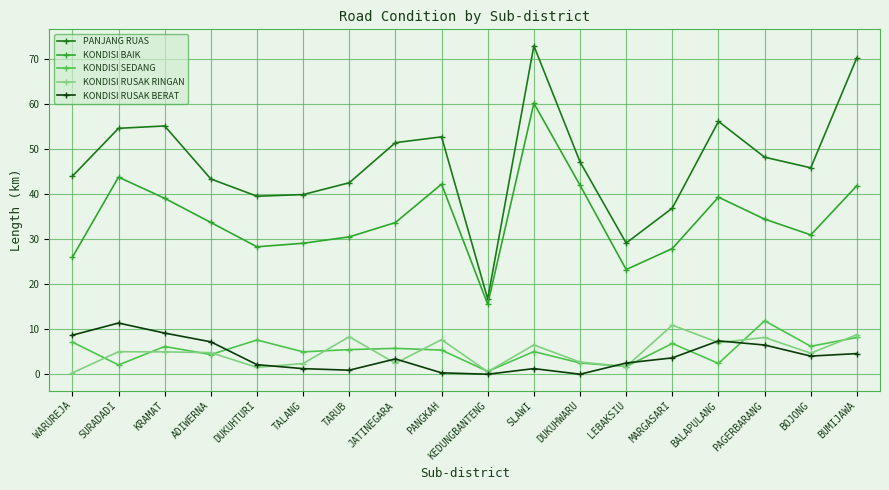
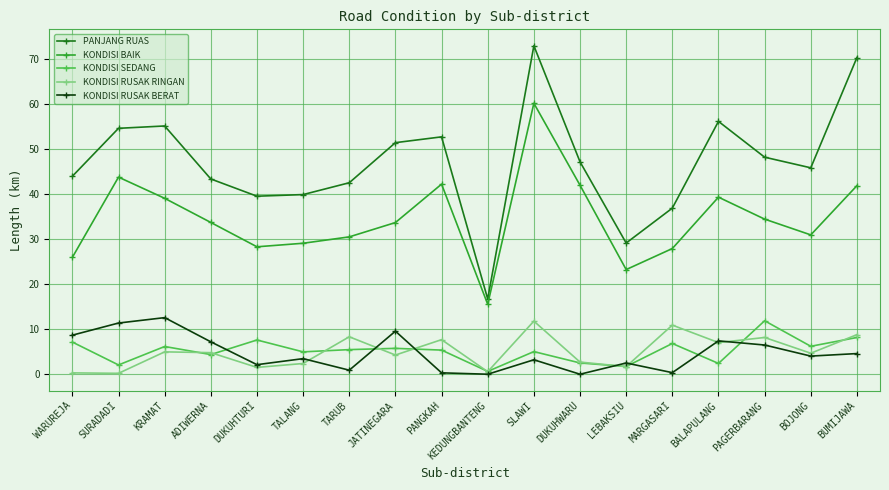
  {
    "KONDISI RUSAK RINGAN": {
      "WARUREJA": 0,
-     "SURADADI": 5,
+     "SURADADI": 0,
      "KRAMAT": 5,
      "DUKUHTURI": 2,
      "TALANG": 2,
      "TARUB": 8,
-     "JATINEGARA": 2,
+     "JATINEGARA": 4,
      "PANGKAH": 8,
-     "SLAWI": 7,
+     "SLAWI": 12,
      "MARGASARI": 11,
      "PAGERBARANG": 8,
      "BOJONG": 5,
      "BUMIJAWA": 9
    },
    "KONDISI RUSAK BERAT": {
      "WARUREJA": 9,
      "SURADADI": 11,
-     "KRAMAT": 9,
+     "KRAMAT": 13,
      "ADIWERNA": 7,
      "DUKUHTURI": 2,
-     "TALANG": 1,
+     "TALANG": 3,
      "TARUB": 1,
-     "JATINEGARA": 3,
+     "JATINEGARA": 10,
      "PANGKAH": 0,
-     "SLAWI": 1,
+     "SLAWI": 3,
      "DUKUHWARU": 0,
      "LEBAKSIU": 2,
-     "MARGASARI": 4,
+     "MARGASARI": 0,
      "PAGERBARANG": 6,
      "BOJONG": 4,
      "BUMIJAWA": 5
    }
  }
